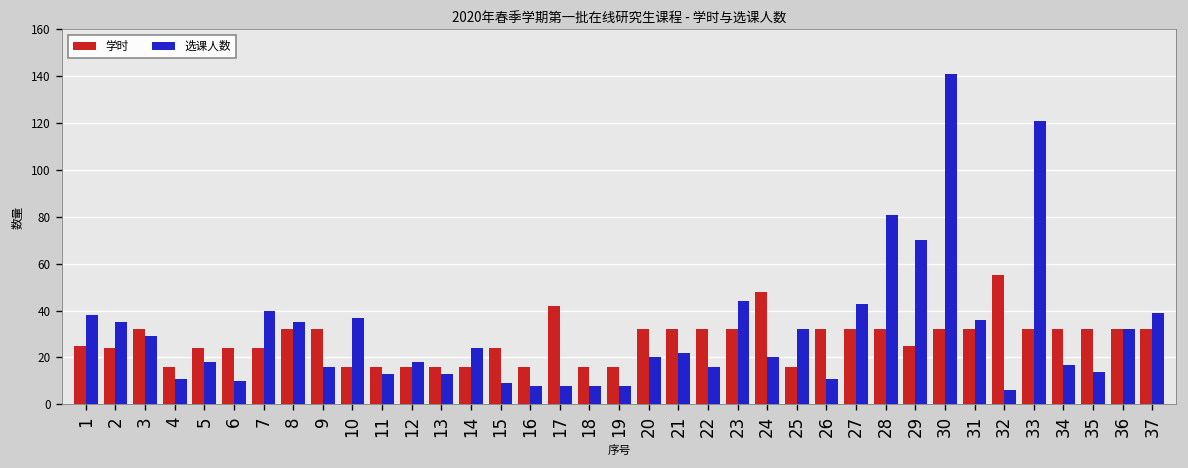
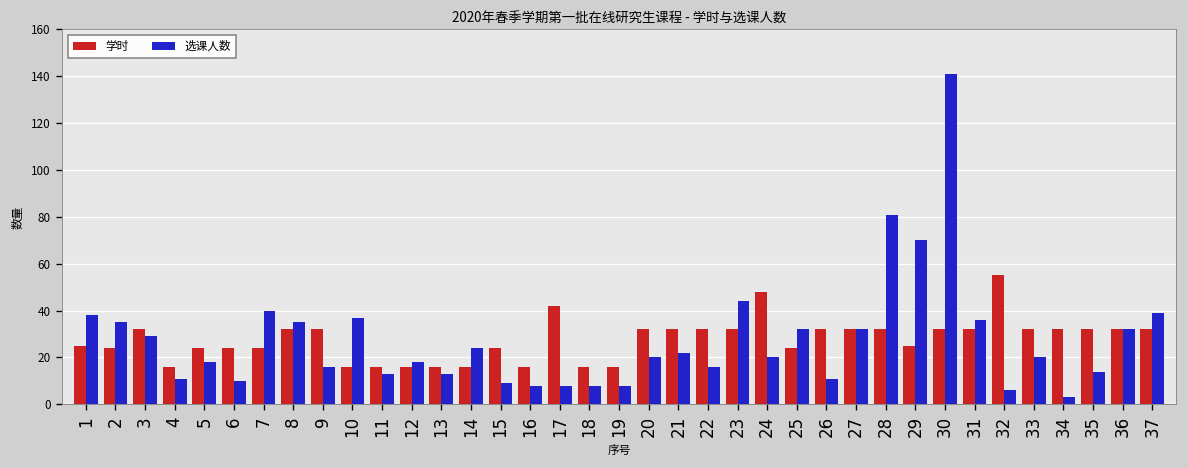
  {
    "学时": {
      "1": 25,
      "2": 24,
      "3": 32,
      "4": 16,
      "5": 24,
      "6": 24,
      "7": 24,
      "8": 32,
      "9": 32,
      "10": 16,
      "11": 16,
      "12": 16,
      "13": 16,
      "14": 16,
      "15": 24,
      "16": 16,
      "17": 42,
      "18": 16,
      "19": 16,
      "20": 32,
      "21": 32,
      "22": 32,
      "23": 32,
      "24": 48,
-     "25": 16,
+     "25": 24,
      "26": 32,
      "27": 32,
      "28": 32,
      "29": 25,
      "30": 32,
      "31": 32,
      "32": 55,
      "33": 32,
      "34": 32,
      "35": 32,
      "36": 32,
      "37": 32
    },
    "选课人数": {
      "1": 38,
      "2": 35,
      "3": 29,
      "4": 11,
      "5": 18,
      "6": 10,
      "7": 40,
      "8": 35,
      "9": 16,
      "10": 37,
      "11": 13,
      "12": 18,
      "13": 13,
      "14": 24,
      "15": 9,
      "16": 8,
      "17": 8,
      "18": 8,
      "19": 8,
      "20": 20,
      "21": 22,
      "22": 16,
      "23": 44,
      "24": 20,
      "25": 32,
      "26": 11,
-     "27": 43,
+     "27": 32,
      "28": 81,
      "29": 70,
      "30": 141,
      "31": 36,
      "32": 6,
-     "33": 121,
-     "34": 17,
+     "33": 20,
+     "34": 3,
      "35": 14,
      "36": 32,
      "37": 39
    }
  }
